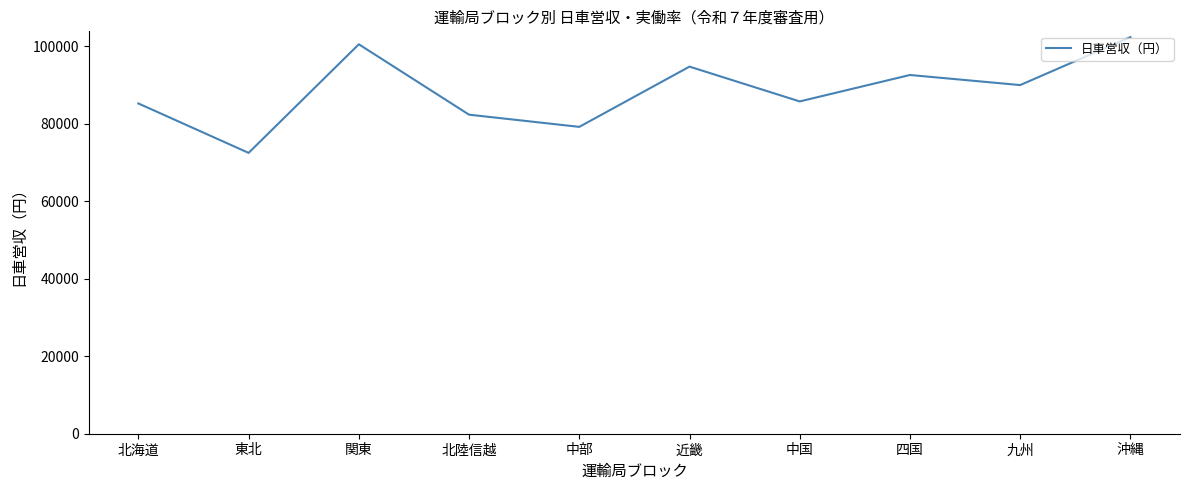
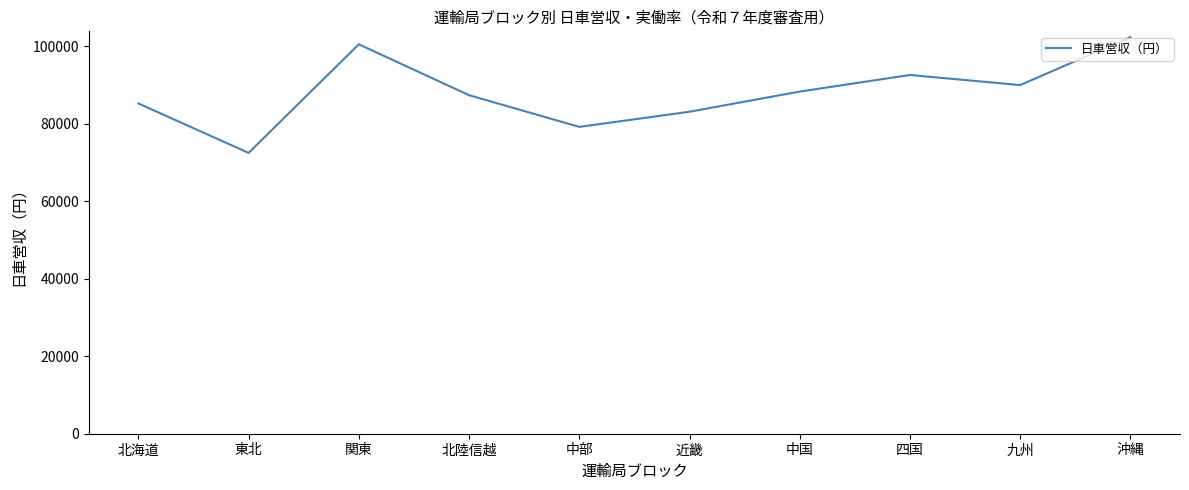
  {
    "北海道": 85000,
    "東北": 72000,
    "関東": 100000,
-   "北陸信越": 82000,
+   "北陸信越": 87000,
    "中部": 79000,
-   "近畿": 95000,
-   "中国": 86000,
+   "近畿": 83000,
+   "中国": 88000,
    "四国": 93000,
    "九州": 90000,
    "沖縄": 102000
  }
